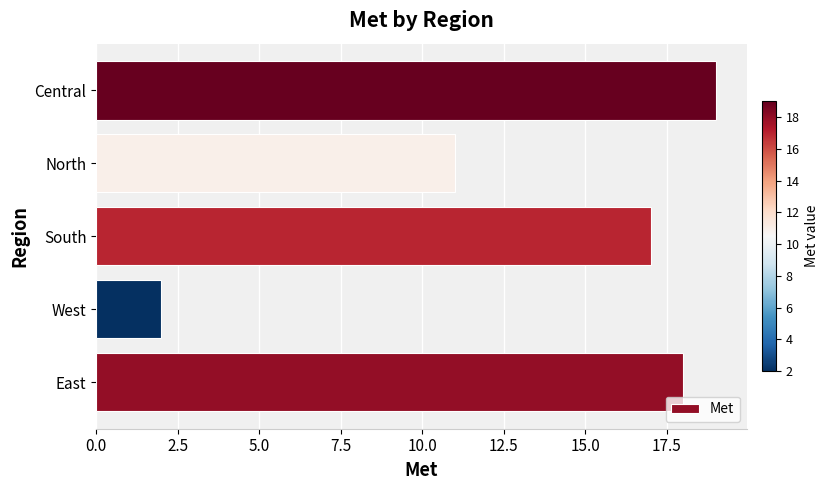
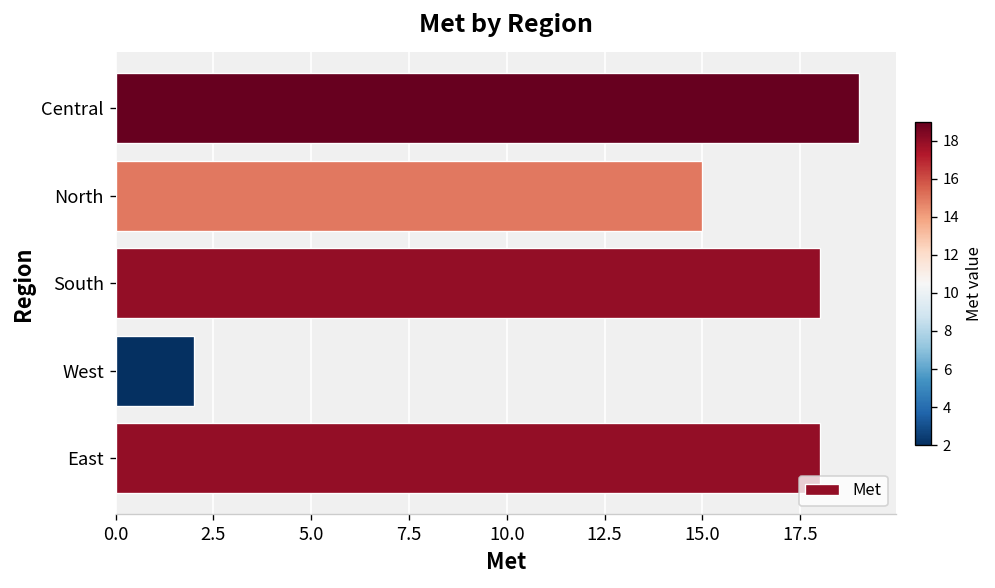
  {
    "Central": 19,
-   "North": 11,
-   "South": 17,
+   "North": 15,
+   "South": 18,
    "West": 2,
    "East": 18
  }
